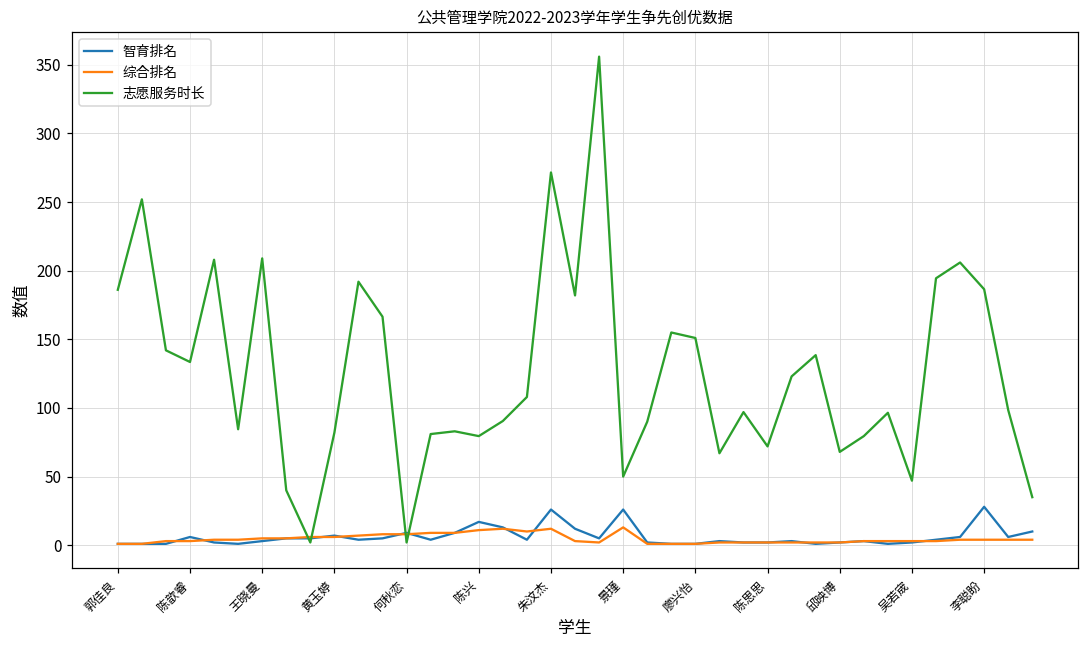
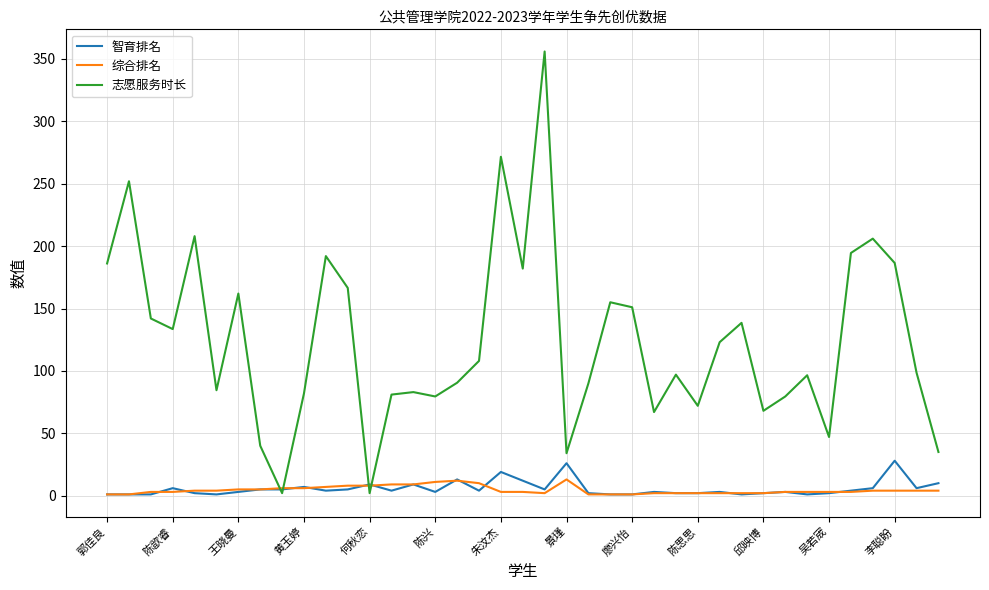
  {
    "智育排名": {
      "陈歆睿": 6,
-     "陈兴": 17,
-     "朱汶杰": 26,
+     "陈兴": 3,
+     "朱汶杰": 19,
      "景瑾": 26,
      "李聪盼": 28
    },
    "综合排名": {
      "陈歆睿": 3,
      "陈兴": 11,
-     "朱汶杰": 12,
+     "朱汶杰": 3,
      "景瑾": 13,
      "李聪盼": 4
    },
    "志愿服务时长": {
      "郭佳良": 186,
      "陈歆睿": 134,
-     "王晓曼": 209,
+     "王晓曼": 162,
      "黄玉婷": 82,
      "何秋恋": 2,
      "陈兴": 80,
      "朱汶杰": 272,
-     "景瑾": 50,
+     "景瑾": 34,
      "廖兴怡": 151,
      "陈思思": 72,
      "邱映博": 68,
      "吴若宬": 47,
      "李聪盼": 187
    }
  }
